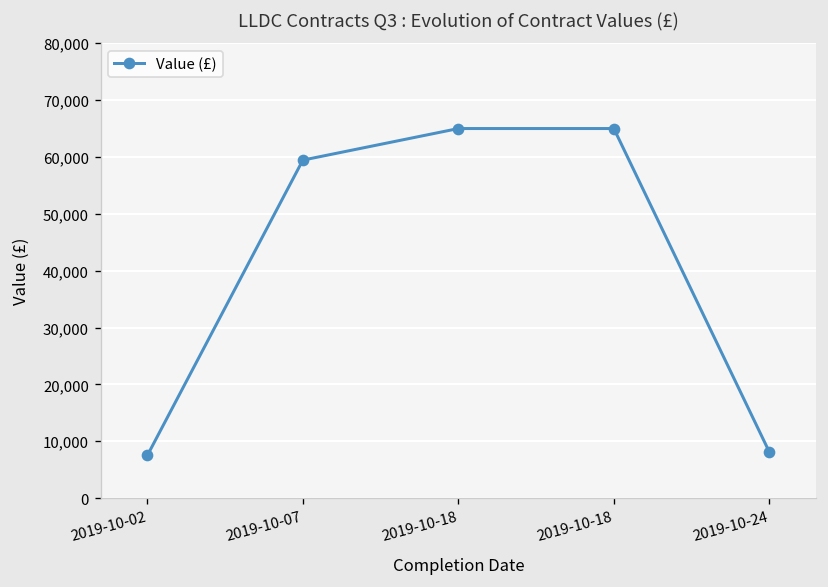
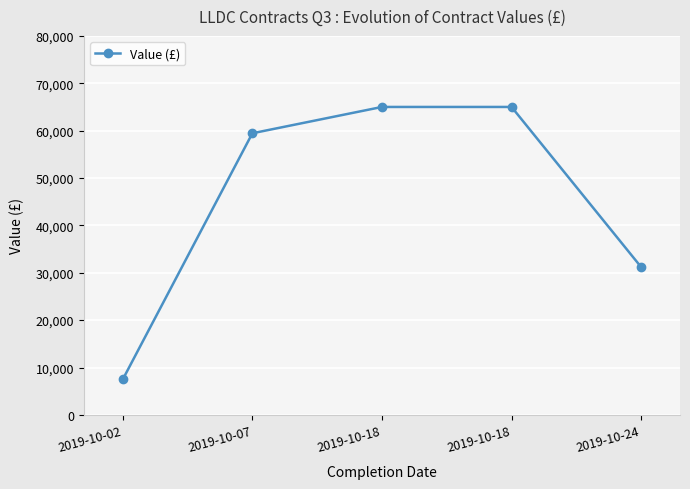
  {
    "2019-10-02": "7,000",
    "2019-10-07": "59,000",
-   "2019-10-24": "8,000"
+   "2019-10-24": "31,000"
  }
